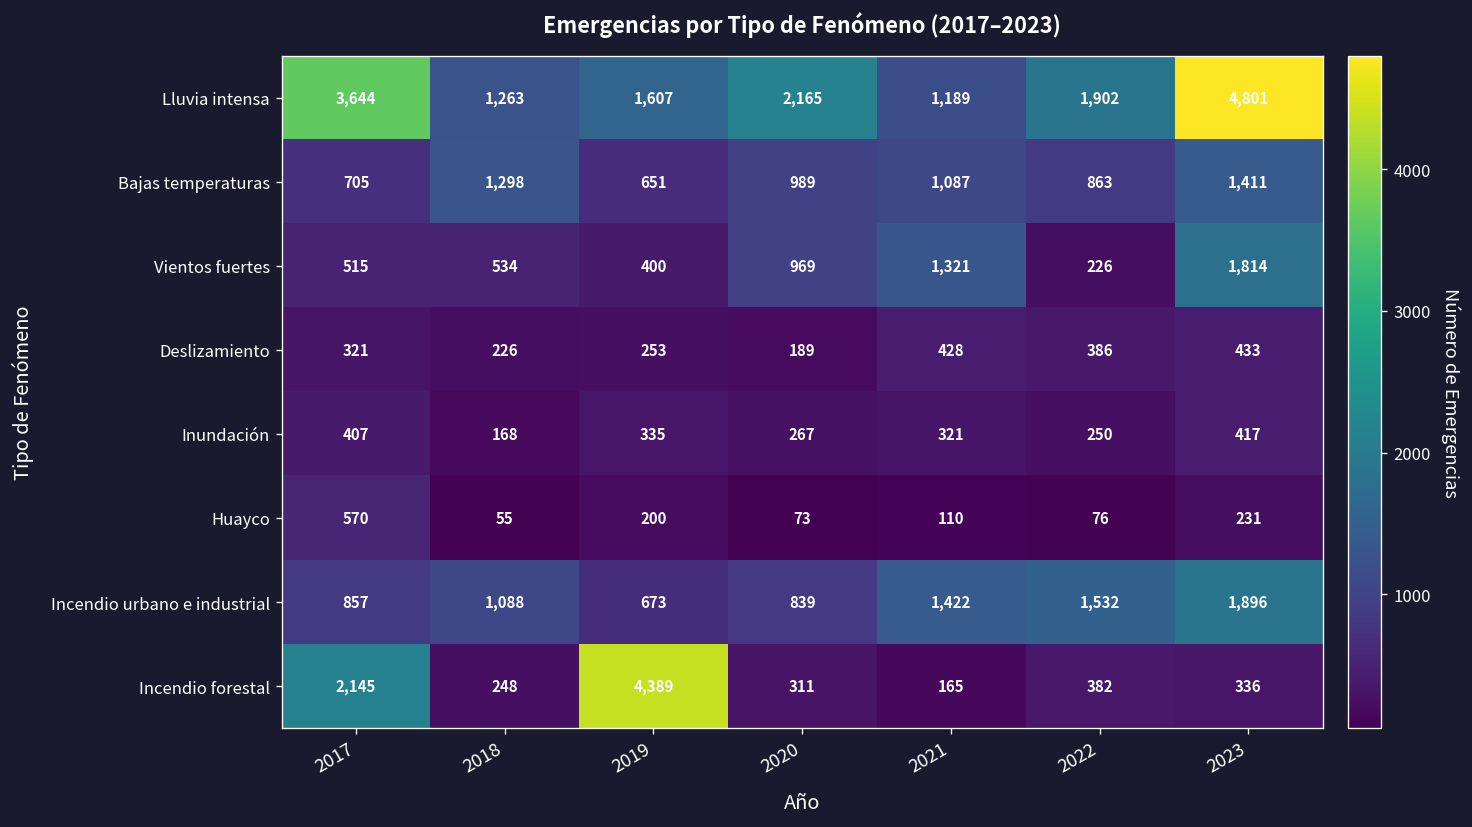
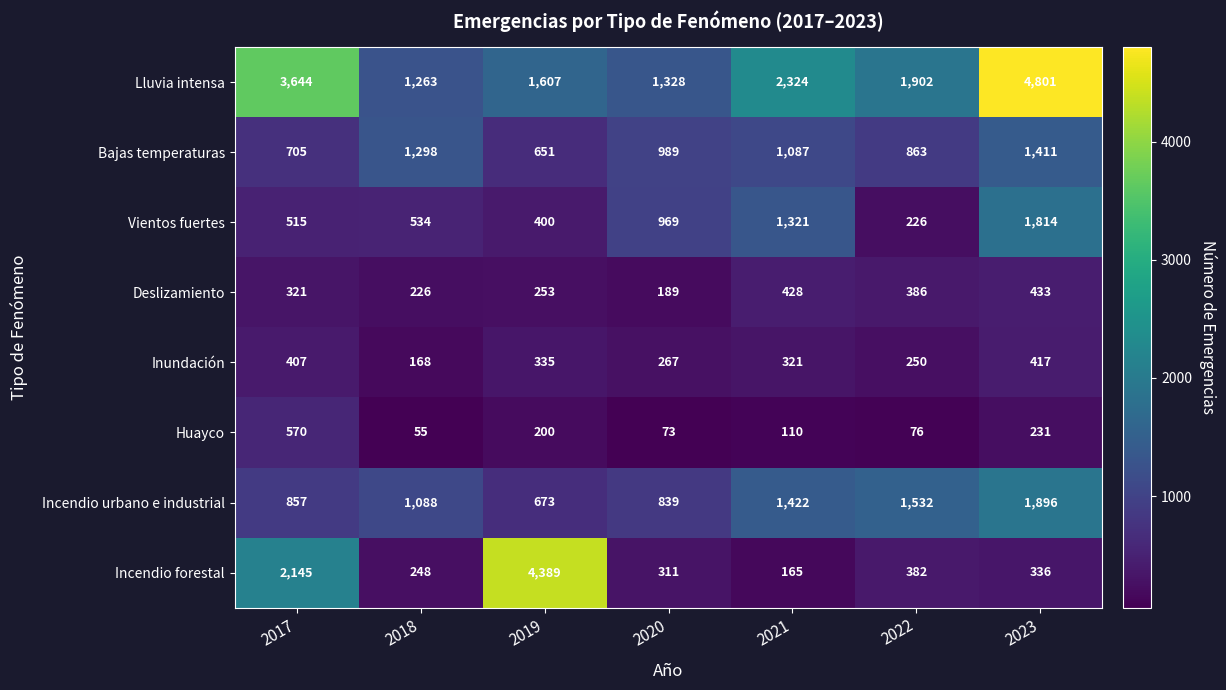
  {
    "Lluvia intensa": {
      "2017": "3,644",
      "2018": "1,263",
      "2019": "1,607",
-     "2020": "2,165",
-     "2021": "1,189",
+     "2020": "1,328",
+     "2021": "2,324",
      "2022": "1,902",
      "2023": "4,801"
    },
    "Bajas temperaturas": {
      "2017": "705",
      "2018": "1,298",
      "2019": "651",
      "2020": "989",
      "2021": "1,087",
      "2022": "863",
      "2023": "1,411"
    },
    "Vientos fuertes": {
      "2017": "515",
      "2018": "534",
      "2019": "400",
      "2020": "969",
      "2021": "1,321",
      "2022": "226",
      "2023": "1,814"
    },
    "Deslizamiento": {
      "2017": "321",
      "2018": "226",
      "2019": "253",
      "2020": "189",
      "2021": "428",
      "2022": "386",
      "2023": "433"
    },
    "Inundación": {
      "2017": "407",
      "2018": "168",
      "2019": "335",
      "2020": "267",
      "2021": "321",
      "2022": "250",
      "2023": "417"
    },
    "Huayco": {
      "2017": "570",
      "2018": "55",
      "2019": "200",
      "2020": "73",
      "2021": "110",
      "2022": "76",
      "2023": "231"
    },
    "Incendio urbano e industrial": {
      "2017": "857",
      "2018": "1,088",
      "2019": "673",
      "2020": "839",
      "2021": "1,422",
      "2022": "1,532",
      "2023": "1,896"
    },
    "Incendio forestal": {
      "2017": "2,145",
      "2018": "248",
      "2019": "4,389",
      "2020": "311",
      "2021": "165",
      "2022": "382",
      "2023": "336"
    }
  }
